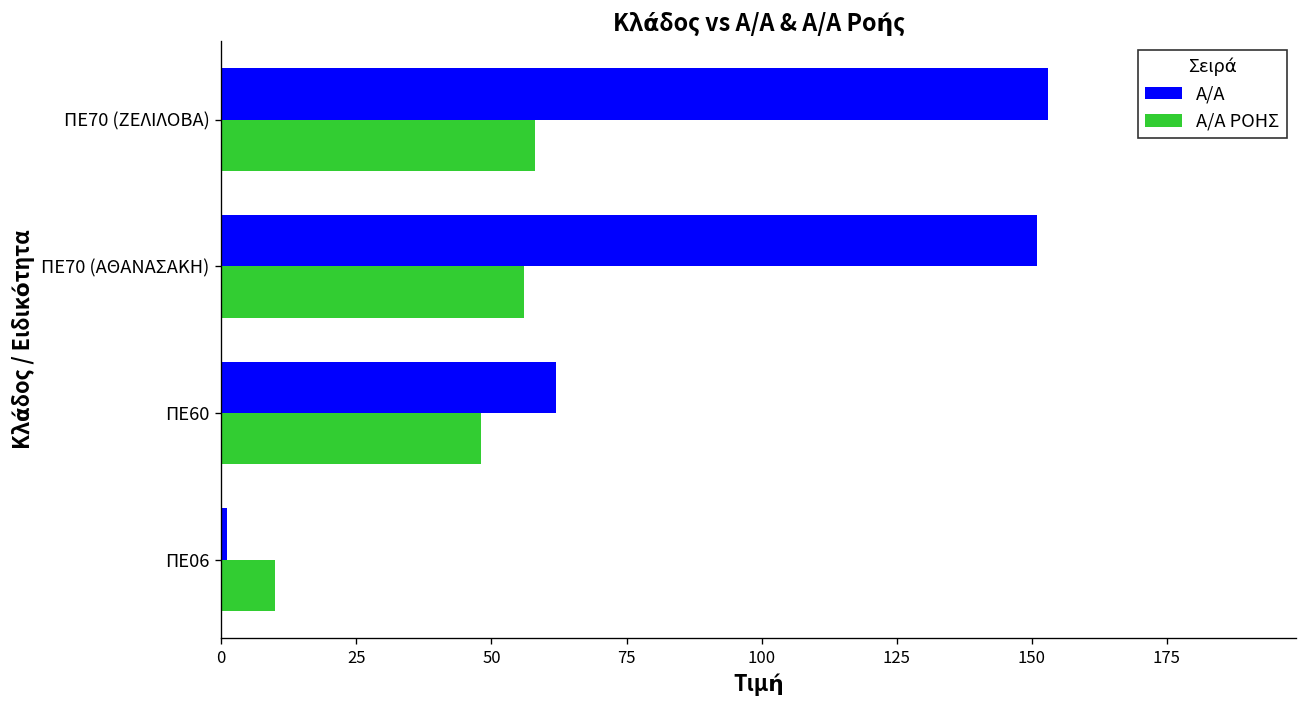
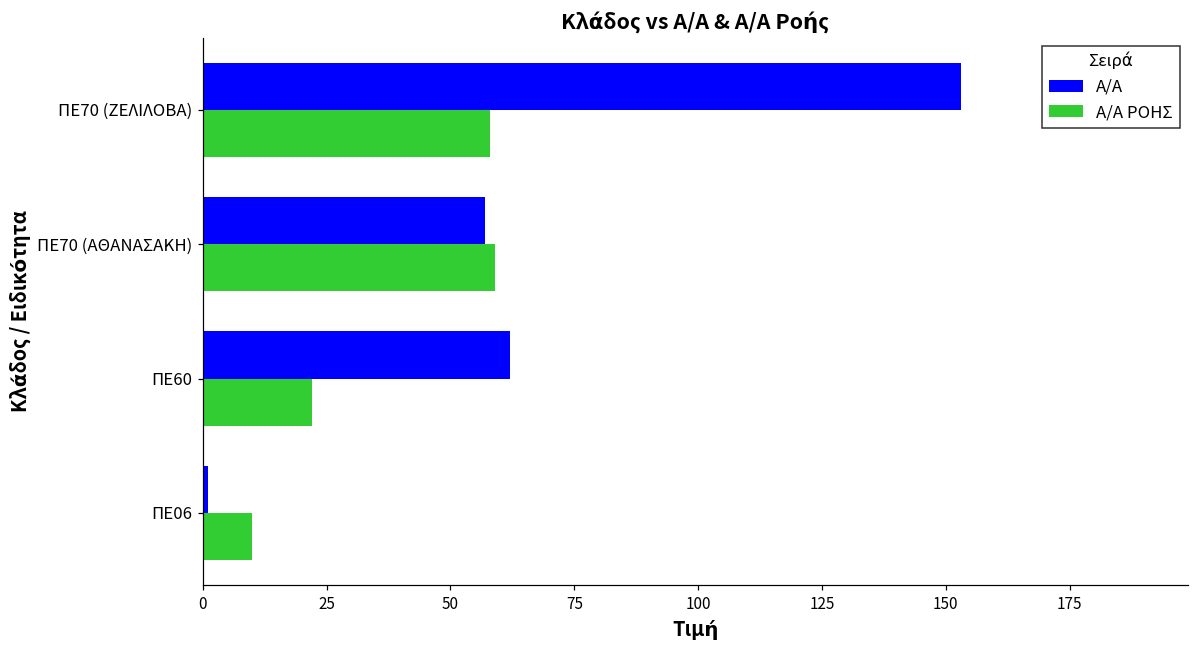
  {
    "A/A": {
      "ΠΕ70 (ΖΕΛΙΛΟΒΑ)": 153,
-     "ΠΕ70 (ΑΘΑΝΑΣΑΚΗ)": 151,
+     "ΠΕ70 (ΑΘΑΝΑΣΑΚΗ)": 57,
      "ΠΕ60": 62,
      "ΠΕ06": 1
    },
    "A/A ΡΟΗΣ": {
      "ΠΕ70 (ΖΕΛΙΛΟΒΑ)": 58,
-     "ΠΕ70 (ΑΘΑΝΑΣΑΚΗ)": 56,
-     "ΠΕ60": 48,
+     "ΠΕ70 (ΑΘΑΝΑΣΑΚΗ)": 59,
+     "ΠΕ60": 22,
      "ΠΕ06": 10
    }
  }
